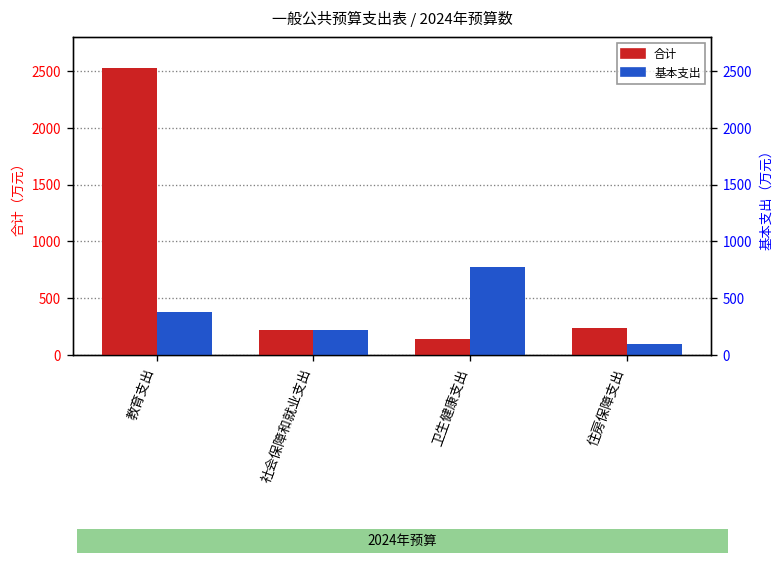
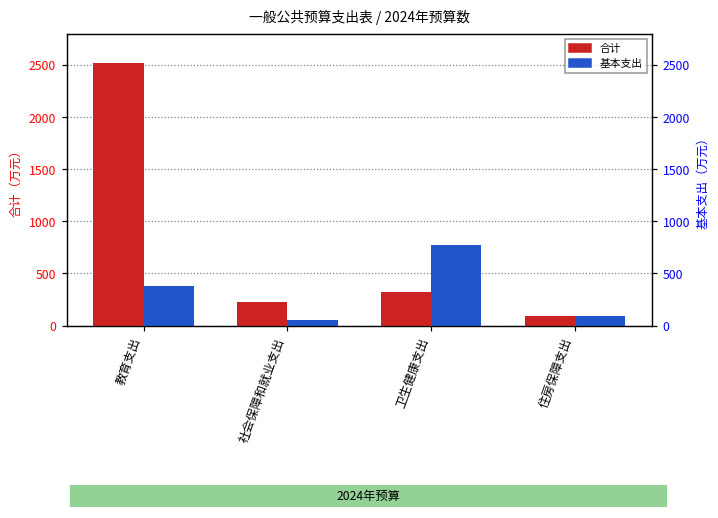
  {
    "合计": {
      "教育支出": 2500,
      "社会保障和就业支出": 200,
-     "卫生健康支出": 100,
-     "住房保障支出": 200
+     "卫生健康支出": 300,
+     "住房保障支出": 100
    },
    "基本支出": {
      "教育支出": 400,
-     "社会保障和就业支出": 200,
+     "社会保障和就业支出": 100,
      "卫生健康支出": 800,
      "住房保障支出": 100
    }
  }
